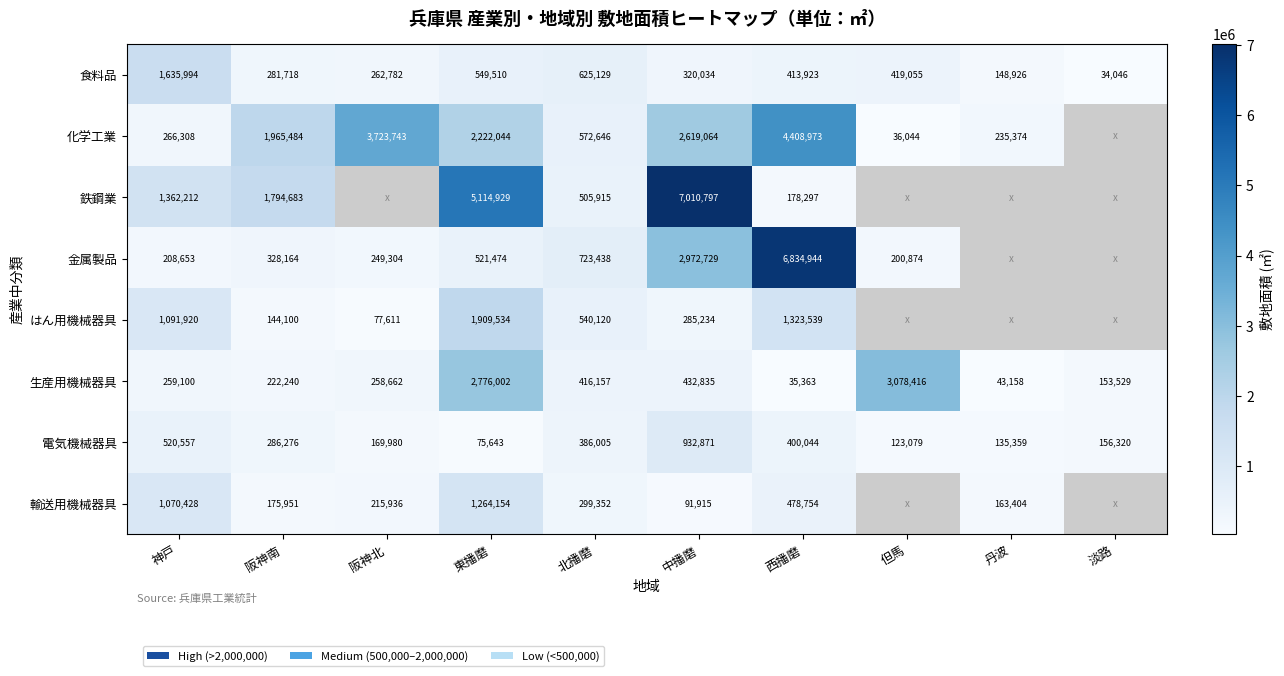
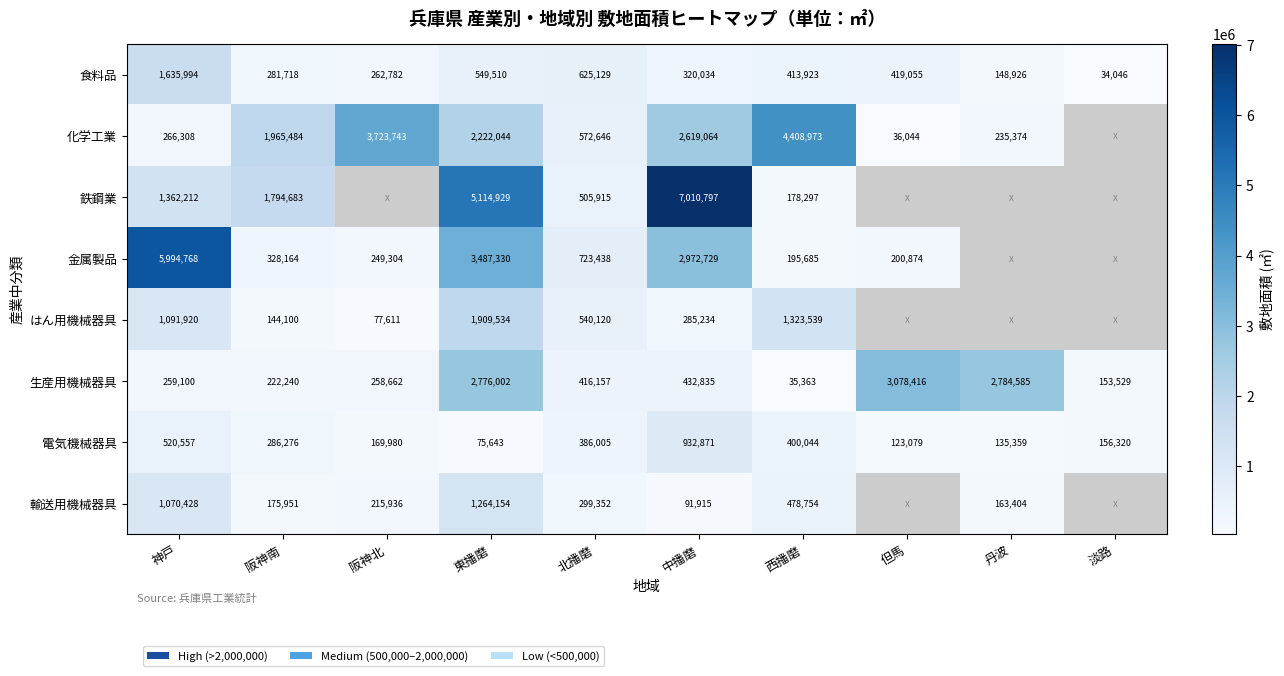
  {
    "食料品": {
      "神戸": "1,635,994",
      "阪神南": "281,718",
      "阪神北": "262,782",
      "東播磨": "549,510",
      "北播磨": "625,129",
      "中播磨": "320,034",
      "西播磨": "413,923",
      "但馬": "419,055",
      "丹波": "148,926",
      "淡路": "34,046"
    },
    "化学工業": {
      "神戸": "266,308",
      "阪神南": "1,965,484",
      "阪神北": "3,723,743",
      "東播磨": "2,222,044",
      "北播磨": "572,646",
      "中播磨": "2,619,064",
      "西播磨": "4,408,973",
      "但馬": "36,044",
      "丹波": "235,374"
    },
    "鉄鋼業": {
      "神戸": "1,362,212",
      "阪神南": "1,794,683",
      "東播磨": "5,114,929",
      "北播磨": "505,915",
      "中播磨": "7,010,797",
      "西播磨": "178,297"
    },
    "金属製品": {
-     "神戸": "208,653",
+     "神戸": "5,994,768",
      "阪神南": "328,164",
      "阪神北": "249,304",
-     "東播磨": "521,474",
+     "東播磨": "3,487,330",
      "北播磨": "723,438",
      "中播磨": "2,972,729",
-     "西播磨": "6,834,944",
+     "西播磨": "195,685",
      "但馬": "200,874"
    },
    "はん用機械器具": {
      "神戸": "1,091,920",
      "阪神南": "144,100",
      "阪神北": "77,611",
      "東播磨": "1,909,534",
      "北播磨": "540,120",
      "中播磨": "285,234",
      "西播磨": "1,323,539"
    },
    "生産用機械器具": {
      "神戸": "259,100",
      "阪神南": "222,240",
      "阪神北": "258,662",
      "東播磨": "2,776,002",
      "北播磨": "416,157",
      "中播磨": "432,835",
      "西播磨": "35,363",
      "但馬": "3,078,416",
-     "丹波": "43,158",
+     "丹波": "2,784,585",
      "淡路": "153,529"
    },
    "電気機械器具": {
      "神戸": "520,557",
      "阪神南": "286,276",
      "阪神北": "169,980",
      "東播磨": "75,643",
      "北播磨": "386,005",
      "中播磨": "932,871",
      "西播磨": "400,044",
      "但馬": "123,079",
      "丹波": "135,359",
      "淡路": "156,320"
    },
    "輸送用機械器具": {
      "神戸": "1,070,428",
      "阪神南": "175,951",
      "阪神北": "215,936",
      "東播磨": "1,264,154",
      "北播磨": "299,352",
      "中播磨": "91,915",
      "西播磨": "478,754",
      "丹波": "163,404"
    }
  }
